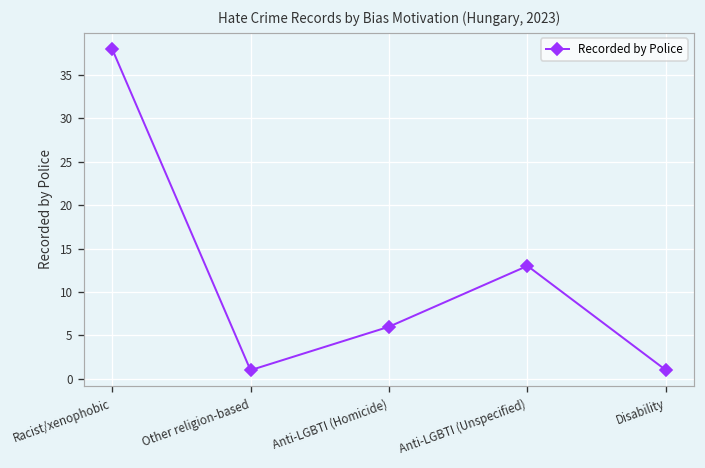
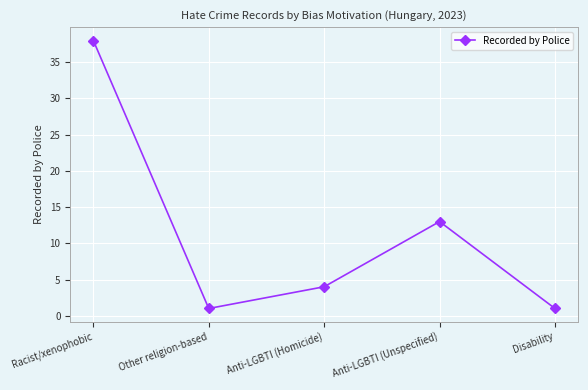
  {
    "Racist/xenophobic": 38,
    "Other religion-based": 1,
-   "Anti-LGBTI (Homicide)": 6,
+   "Anti-LGBTI (Homicide)": 4,
    "Anti-LGBTI (Unspecified)": 13,
    "Disability": 1
  }
